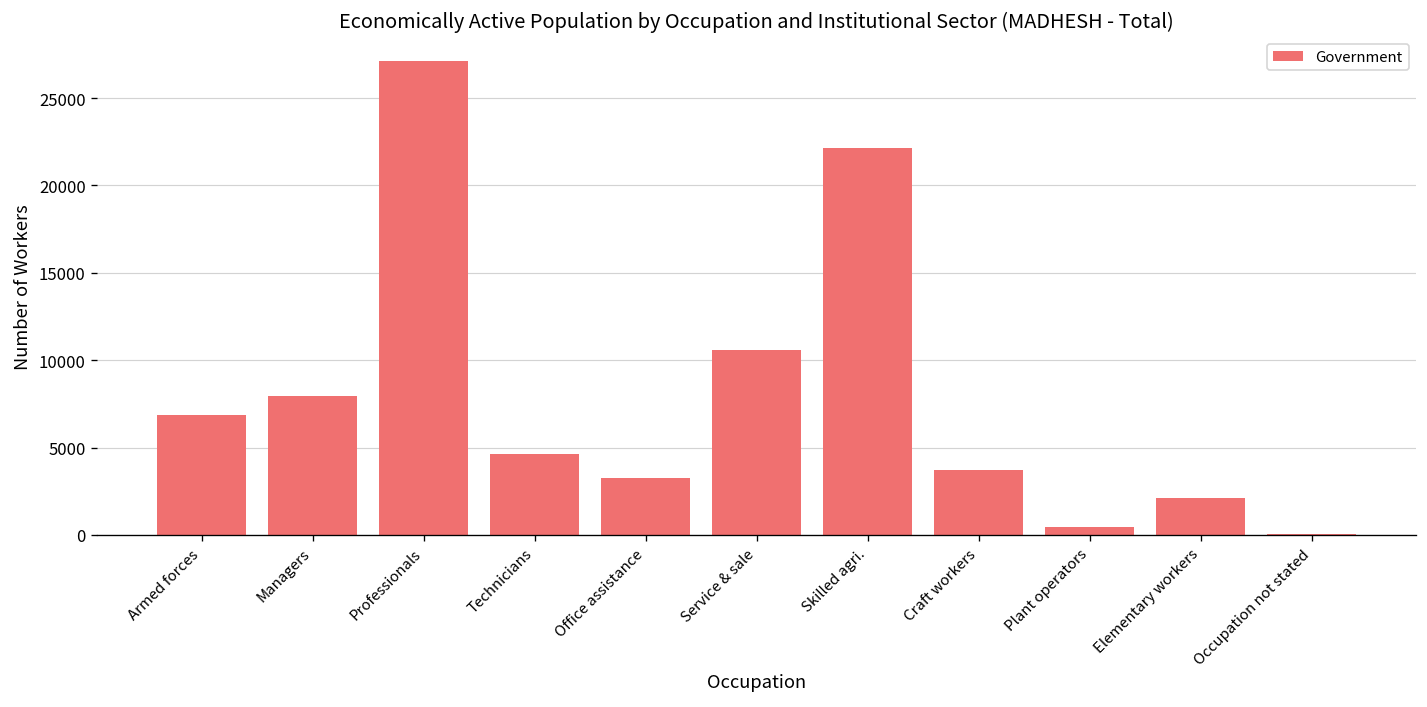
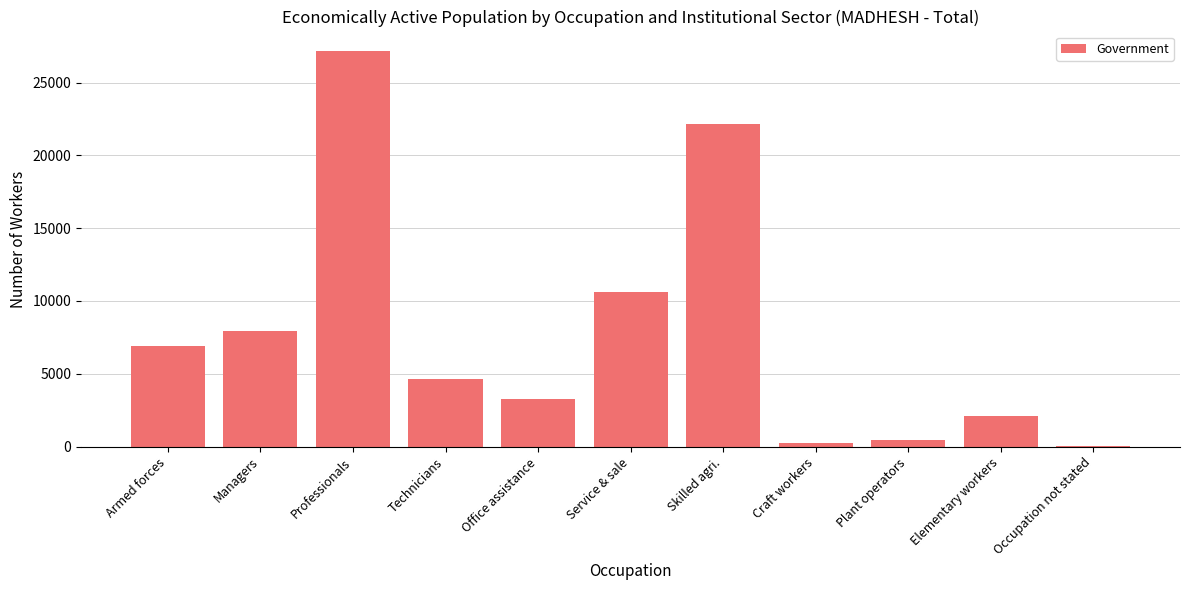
  {
    "Armed forces": 6900,
    "Managers": 8000,
    "Professionals": 27100,
    "Technicians": 4600,
    "Office assistance": 3300,
    "Service & sale": 10600,
    "Skilled agri.": 22200,
-   "Craft workers": 3700,
+   "Craft workers": 200,
    "Plant operators": 400,
    "Elementary workers": 2100
  }
